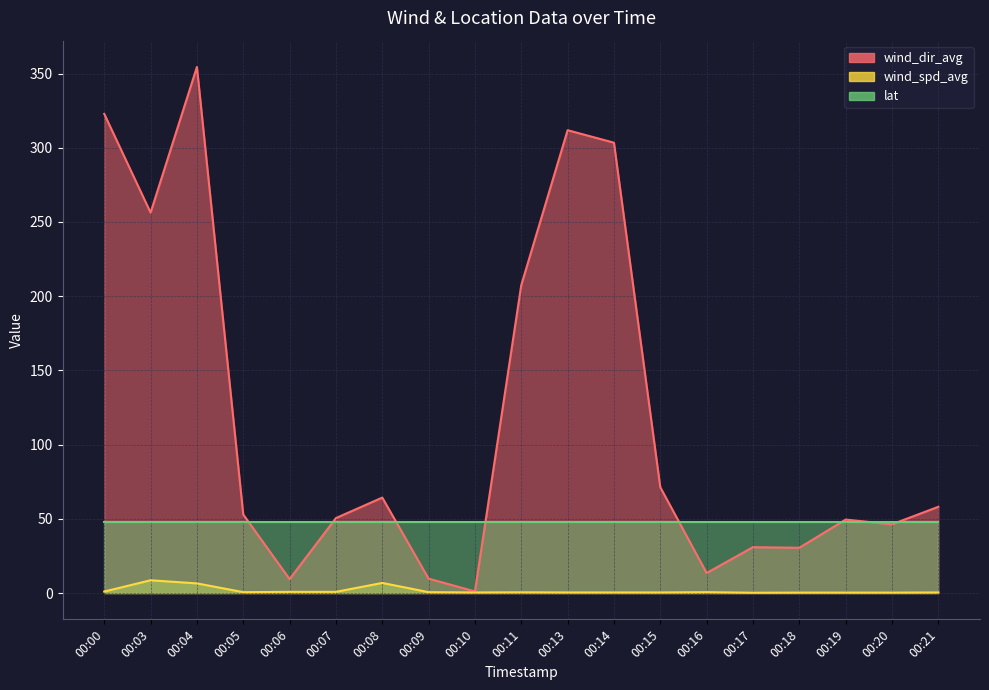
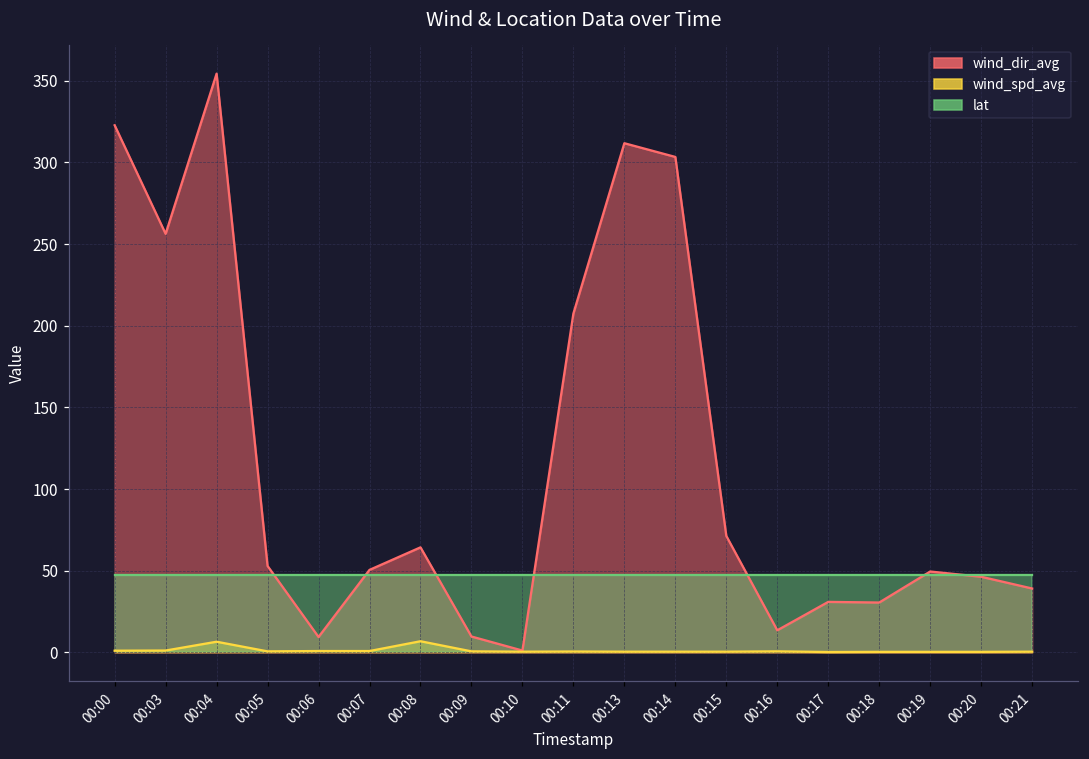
  {
    "wind_dir_avg": {
      "00:00": 323,
      "00:03": 256,
      "00:04": 354,
      "00:05": 53,
      "00:06": 9,
      "00:07": 51,
      "00:08": 64,
      "00:09": 10,
      "00:11": 208,
      "00:13": 312,
      "00:14": 303,
      "00:15": 71,
      "00:16": 14,
      "00:17": 31,
      "00:18": 31,
      "00:19": 50,
-     "00:21": 58
+     "00:21": 39
    },
    "wind_spd_avg": {
      "00:00": 1,
-     "00:03": 9,
+     "00:03": 1,
      "00:04": 7,
      "00:05": 1,
      "00:06": 1,
      "00:07": 1,
      "00:08": 7,
      "00:09": 1,
      "00:11": 1,
      "00:13": 0,
      "00:14": 0,
      "00:15": 0,
      "00:16": 1,
      "00:17": 0,
      "00:18": 0,
      "00:19": 0,
      "00:20": 0,
      "00:21": 0
    },
    "lat": {
      "00:00": 48,
      "00:03": 48,
      "00:04": 48,
      "00:05": 48,
      "00:06": 48,
      "00:07": 48,
      "00:08": 48,
      "00:09": 48,
      "00:10": 48,
      "00:11": 48,
      "00:13": 48,
      "00:14": 48,
      "00:15": 48,
      "00:16": 48,
      "00:17": 48,
      "00:18": 48,
      "00:19": 48,
      "00:21": 48
    }
  }
